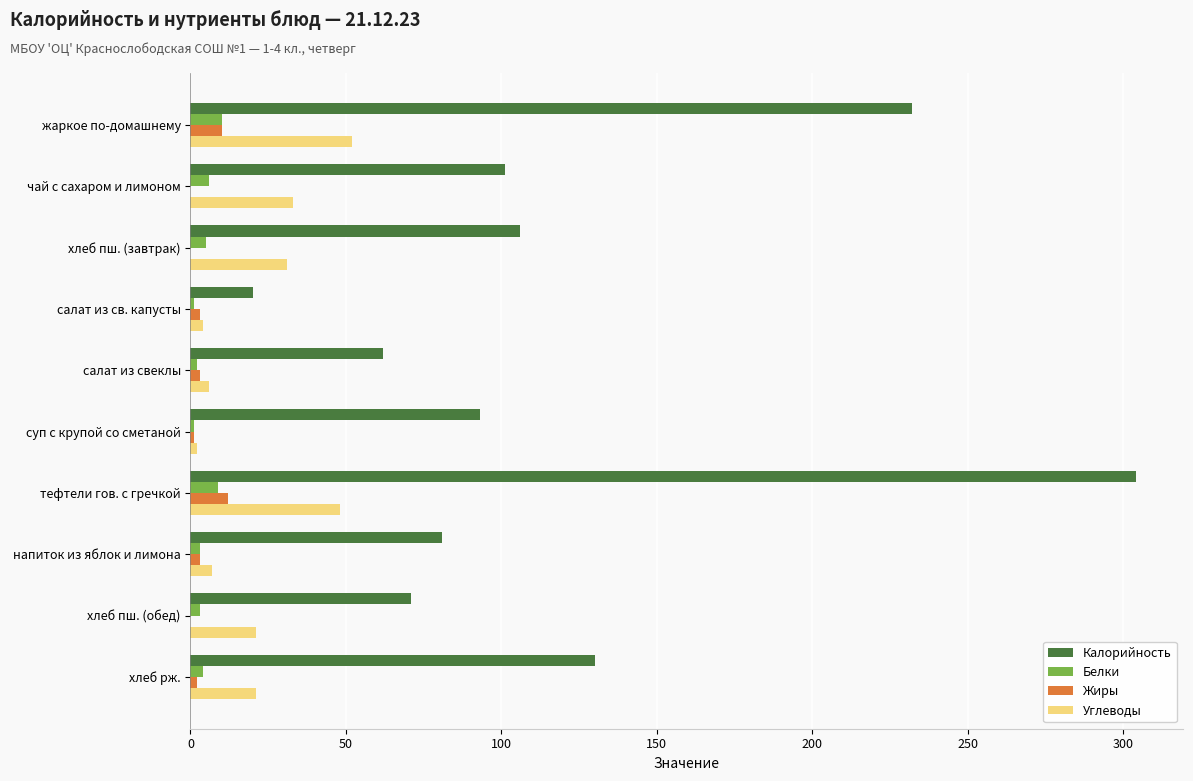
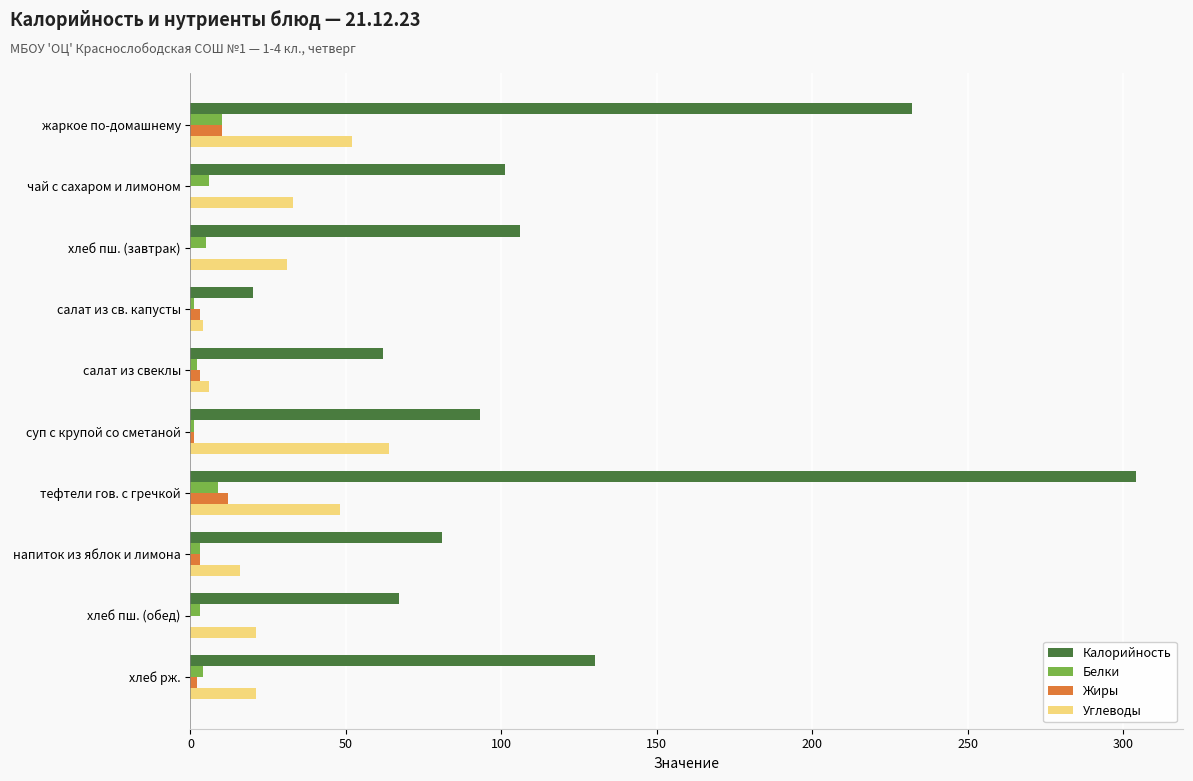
  {
    "Калорийность": {
      "жаркое по-домашнему": 232,
      "чай с сахаром и лимоном": 101,
      "хлеб пш. (завтрак)": 106,
      "салат из св. капусты": 20,
      "салат из свеклы": 62,
      "суп с крупой со сметаной": 93,
      "тефтели гов. с гречкой": 304,
      "напиток из яблок и лимона": 81,
-     "хлеб пш. (обед)": 71,
+     "хлеб пш. (обед)": 67,
      "хлеб рж.": 130
    },
    "Белки": {
      "жаркое по-домашнему": 10,
      "чай с сахаром и лимоном": 6,
      "хлеб пш. (завтрак)": 5,
      "салат из св. капусты": 1,
      "салат из свеклы": 2,
      "суп с крупой со сметаной": 1,
      "тефтели гов. с гречкой": 9,
      "напиток из яблок и лимона": 3,
      "хлеб пш. (обед)": 3,
      "хлеб рж.": 4
    },
    "Жиры": {
      "жаркое по-домашнему": 10,
      "чай с сахаром и лимоном": 0,
      "хлеб пш. (завтрак)": 0,
      "салат из св. капусты": 3,
      "салат из свеклы": 3,
      "суп с крупой со сметаной": 1,
      "тефтели гов. с гречкой": 12,
      "напиток из яблок и лимона": 3,
      "хлеб пш. (обед)": 0,
      "хлеб рж.": 2
    },
    "Углеводы": {
      "жаркое по-домашнему": 52,
      "чай с сахаром и лимоном": 33,
      "хлеб пш. (завтрак)": 31,
      "салат из св. капусты": 4,
      "салат из свеклы": 6,
-     "суп с крупой со сметаной": 2,
+     "суп с крупой со сметаной": 64,
      "тефтели гов. с гречкой": 48,
-     "напиток из яблок и лимона": 7,
+     "напиток из яблок и лимона": 16,
      "хлеб пш. (обед)": 21,
      "хлеб рж.": 21
    }
  }
